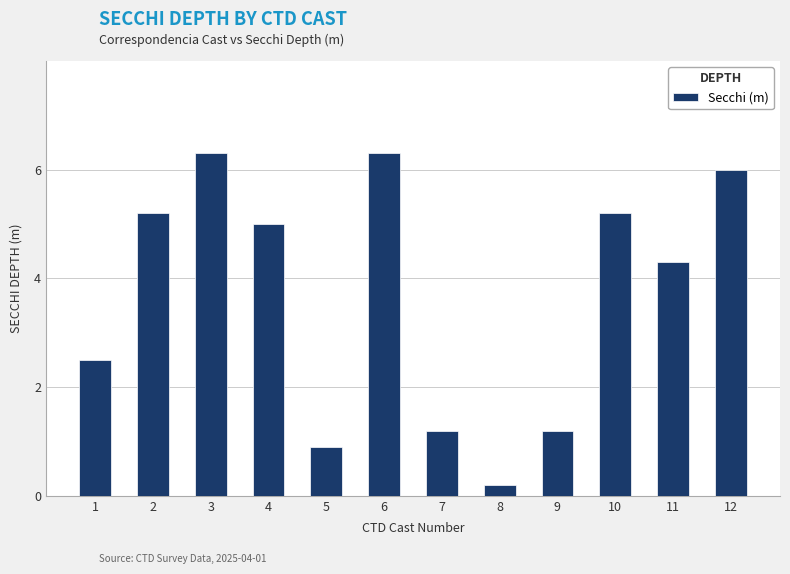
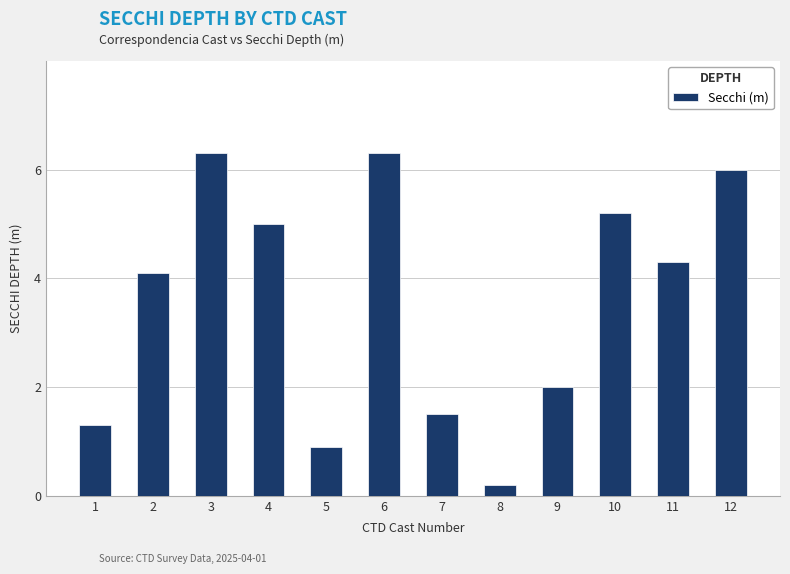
  {
-   "1": 2.5,
-   "2": 5.2,
+   "1": 1.3,
+   "2": 4.1,
    "3": 6.3,
    "4": 5.0,
    "5": 0.9,
    "6": 6.3,
-   "7": 1.2,
+   "7": 1.5,
    "8": 0.2,
-   "9": 1.2,
+   "9": 2.0,
    "10": 5.2,
    "11": 4.3,
    "12": 6.0
  }
